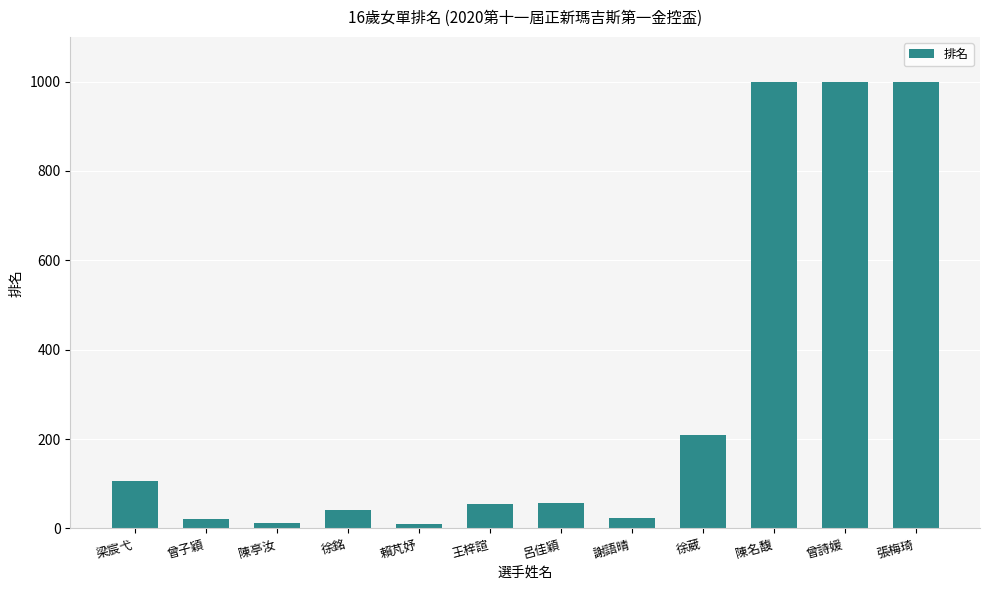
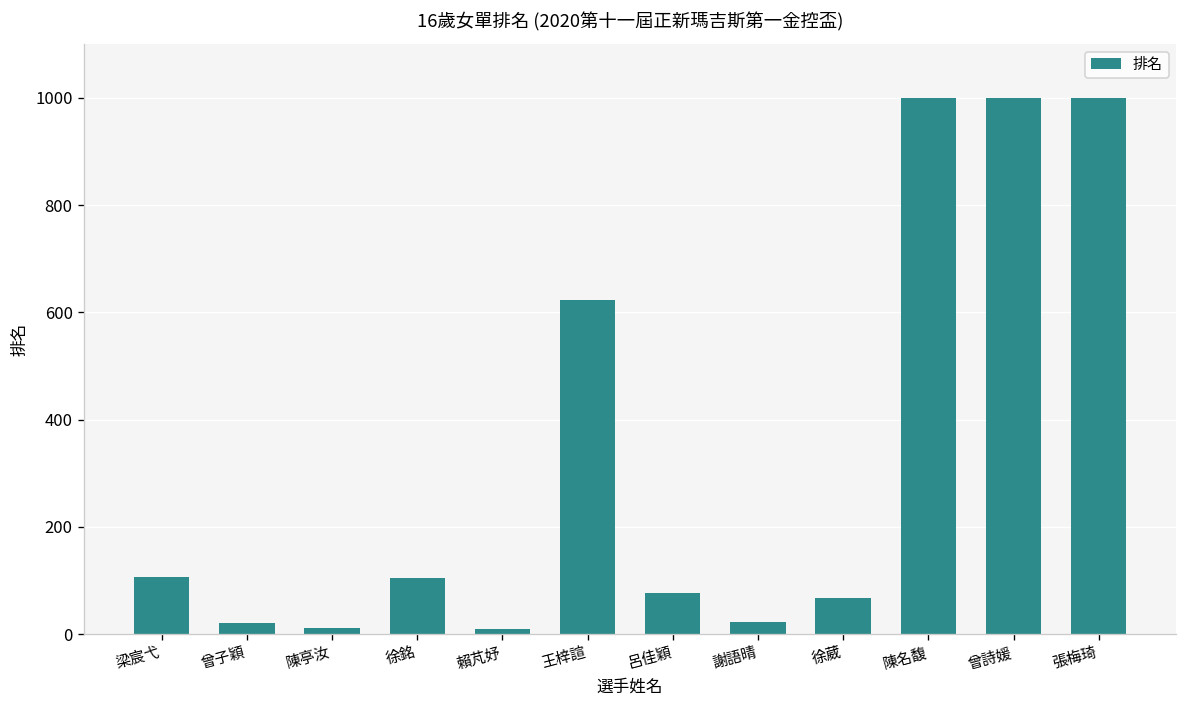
  {
    "梁宸弋": 110,
    "曾子穎": 20,
    "陳亭汝": 10,
-   "徐銘": 40,
+   "徐銘": 110,
    "賴芃妤": 10,
-   "王梓諠": 60,
-   "呂佳穎": 60,
+   "王梓諠": 620,
+   "呂佳穎": 80,
    "謝語晴": 20,
-   "徐葳": 210,
+   "徐葳": 70,
    "陳名馥": 1000,
    "曾詩媛": 1000,
    "張梅琦": 1000
  }
